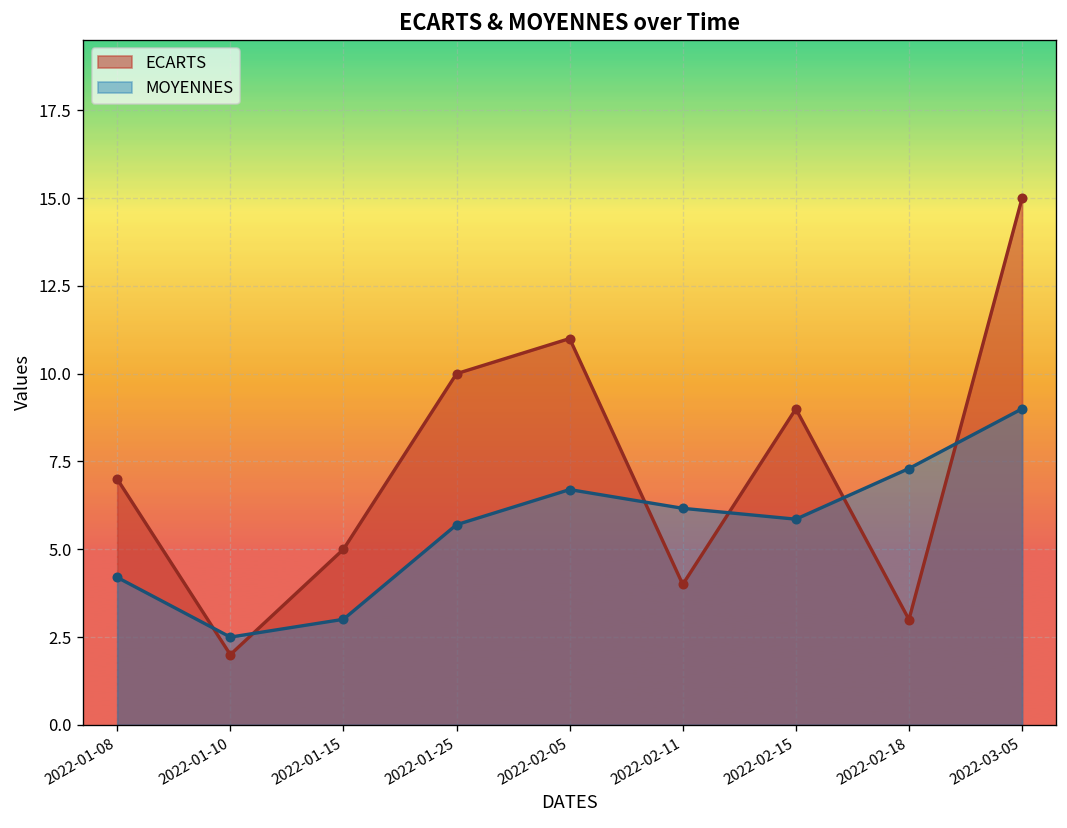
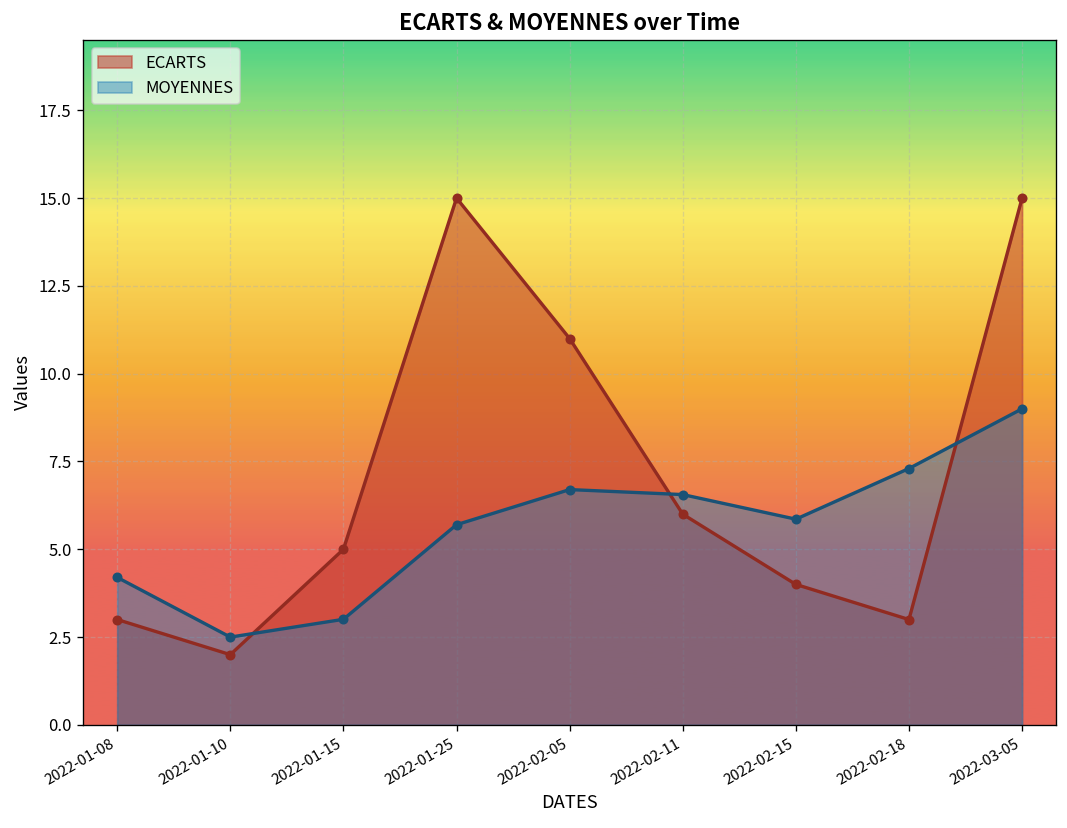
  {
    "ECARTS": {
-     "2022-01-08": 7,
+     "2022-01-08": 3,
      "2022-01-10": 2,
      "2022-01-15": 5,
-     "2022-01-25": 10,
+     "2022-01-25": 15,
      "2022-02-05": 11,
-     "2022-02-11": 4,
-     "2022-02-15": 9,
+     "2022-02-11": 6,
+     "2022-02-15": 4,
      "2022-02-18": 3,
      "2022-03-05": 15
    },
    "MOYENNES": {
      "2022-01-08": 4.2,
      "2022-01-10": 2.5,
      "2022-01-15": 3.0,
      "2022-01-25": 5.7,
      "2022-02-05": 6.7,
-     "2022-02-11": 6.2,
+     "2022-02-11": 6.6,
      "2022-02-15": 5.9,
      "2022-02-18": 7.3,
      "2022-03-05": 9.0
    }
  }
